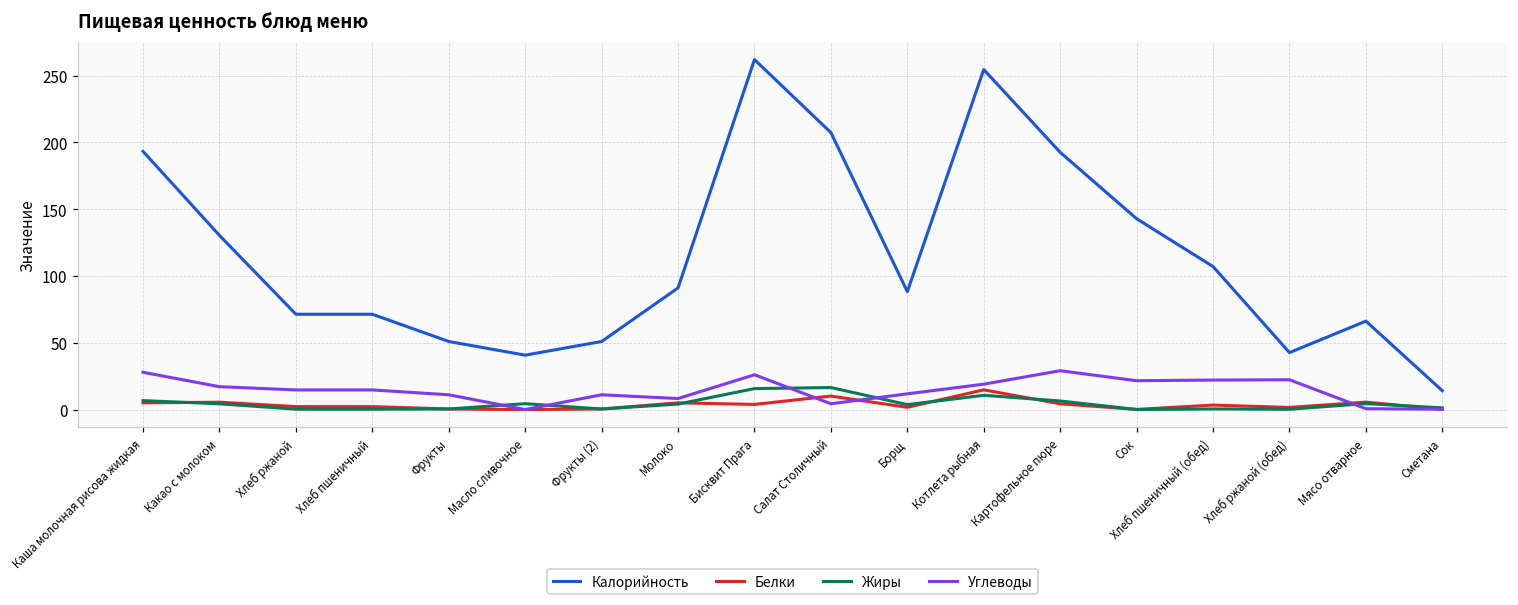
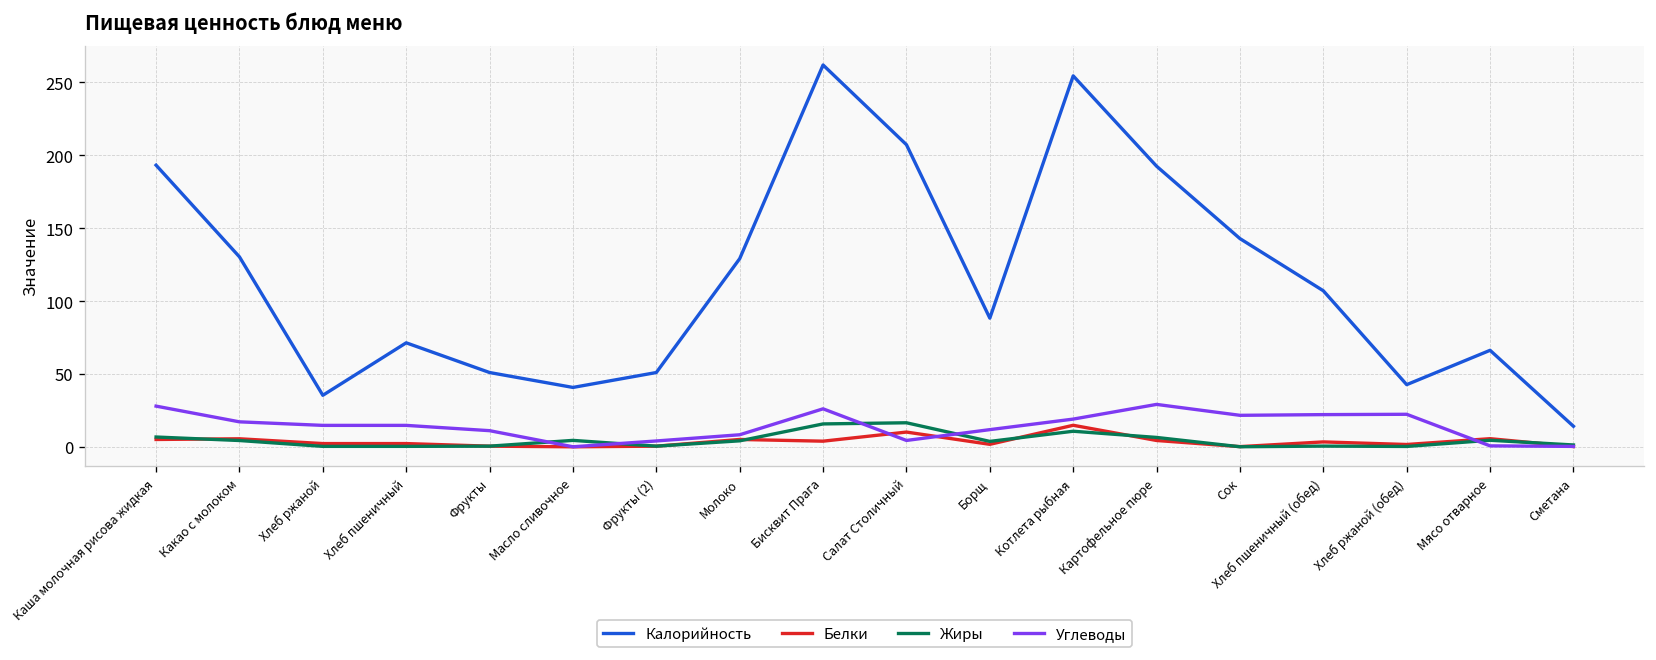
  {
    "Калорийность": {
      "Каша молочная рисова жидкая": 193,
      "Какао с молоком": 130,
-     "Хлеб ржаной": 71,
+     "Хлеб ржаной": 35,
      "Хлеб пшеничный": 71,
      "Фрукты": 51,
      "Масло сливочное": 41,
      "Фрукты (2)": 51,
-     "Молоко": 91,
+     "Молоко": 129,
      "Бисквит Прага": 262,
      "Салат Столичный": 207,
      "Борщ": 88,
      "Котлета рыбная": 255,
      "Картофельное пюре": 193,
      "Сок": 143,
      "Хлеб пшеничный (обед)": 107,
      "Хлеб ржаной (обед)": 43,
      "Мясо отварное": 66,
      "Сметана": 14
    },
    "Белки": {
      "Бисквит Прага": 4,
      "Салат Столичный": 10,
      "Котлета рыбная": 15,
      "Картофельное пюре": 4,
      "Хлеб пшеничный (обед)": 3
    },
    "Жиры": {
      "Масло сливочное": 4,
      "Бисквит Прага": 16,
      "Салат Столичный": 17,
      "Котлета рыбная": 11,
      "Картофельное пюре": 6,
      "Хлеб пшеничный (обед)": 1
    },
    "Углеводы": {
      "Каша молочная рисова жидкая": 28,
      "Какао с молоком": 17,
      "Хлеб ржаной": 15,
      "Хлеб пшеничный": 15,
      "Фрукты": 11,
-     "Фрукты (2)": 11,
+     "Фрукты (2)": 4,
      "Молоко": 8,
      "Бисквит Прага": 26,
      "Салат Столичный": 4,
      "Борщ": 12,
      "Котлета рыбная": 19,
      "Картофельное пюре": 29,
      "Сок": 22,
      "Хлеб пшеничный (обед)": 22,
      "Хлеб ржаной (обед)": 22,
      "Мясо отварное": 1
    }
  }
